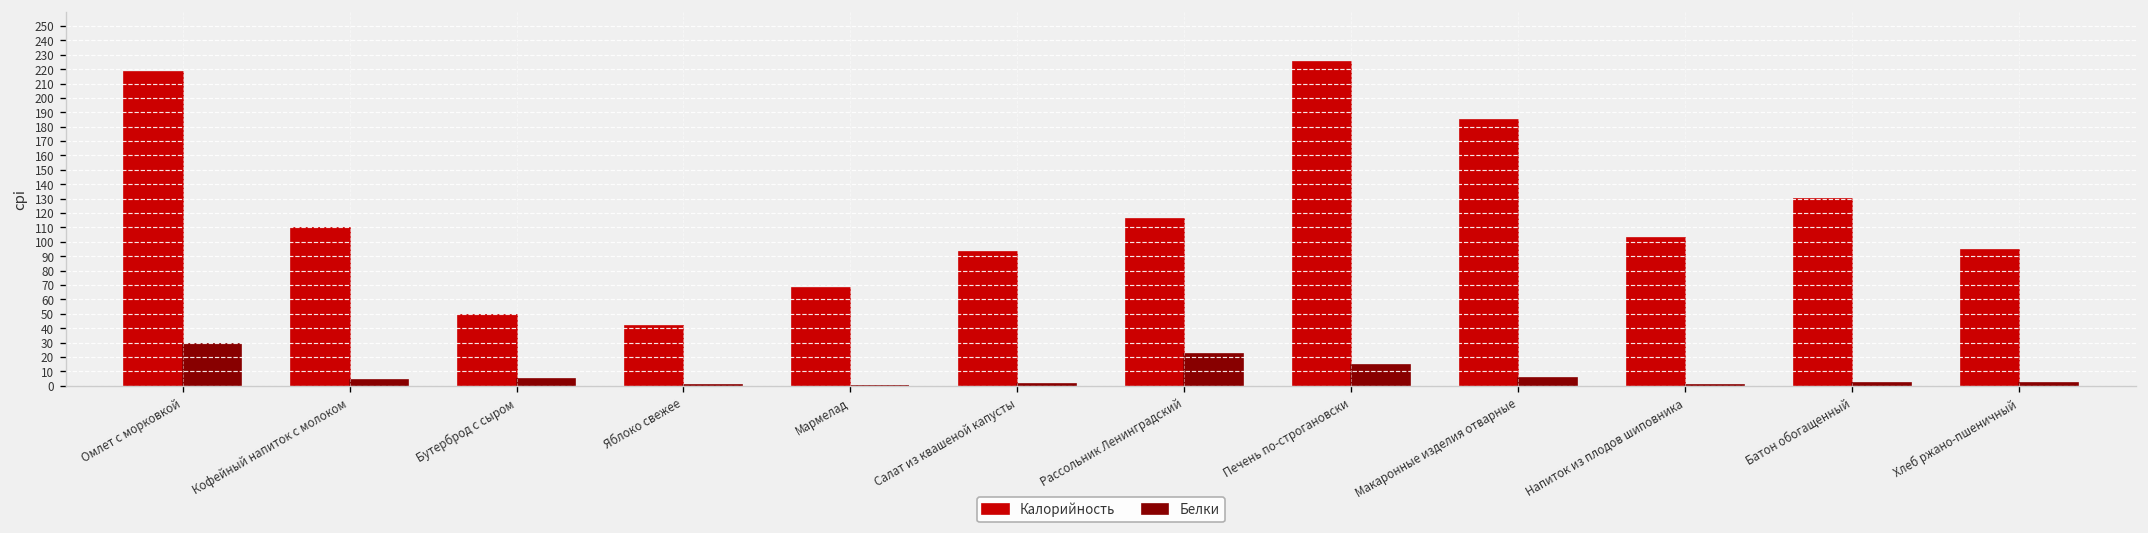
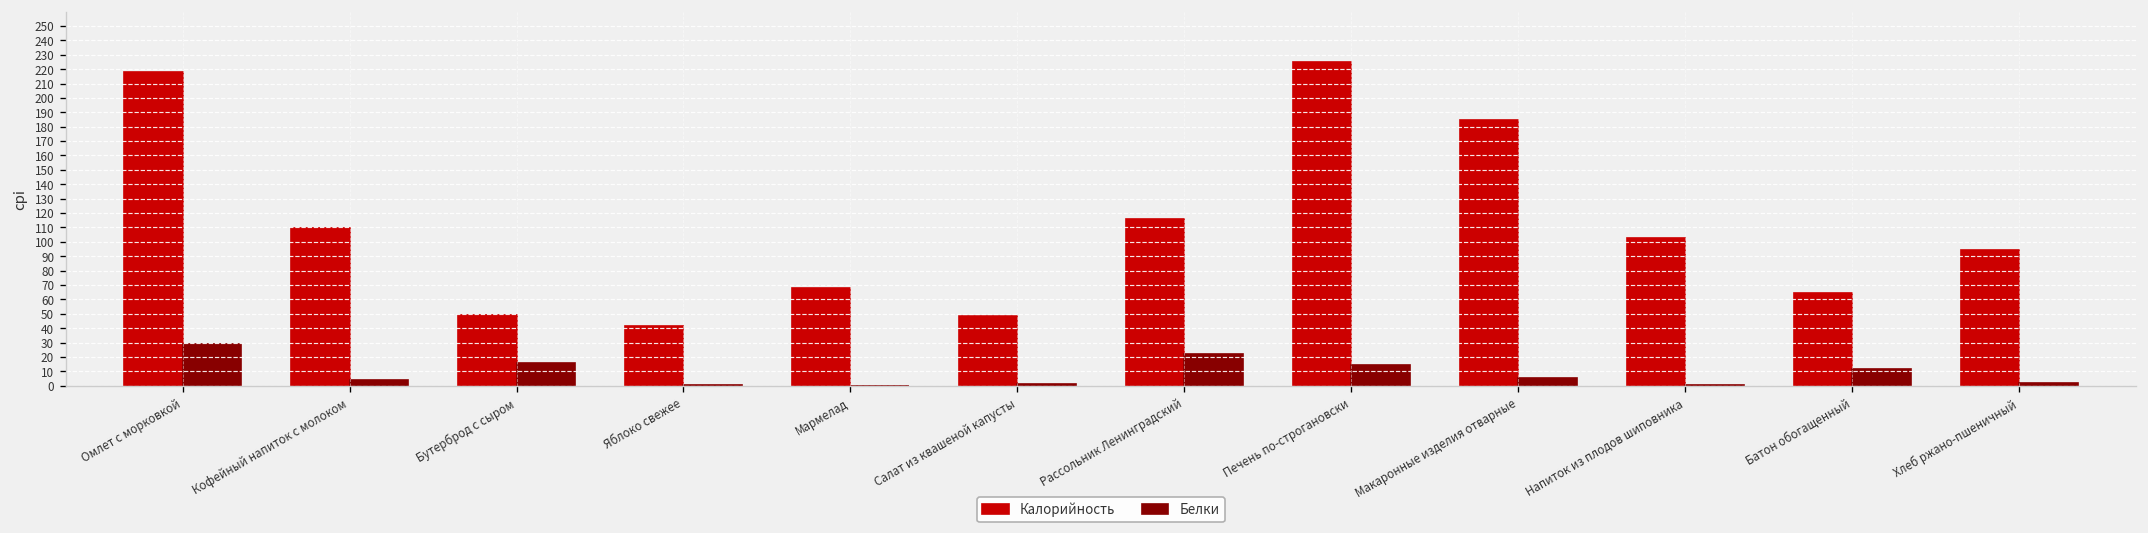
  {
    "Калорийность": {
      "Омлет с морковкой": 218,
      "Кофейный напиток с молоком": 109,
      "Бутерброд с сыром": 49,
      "Яблоко свежее": 41,
      "Мармелад": 68,
-     "Салат из квашеной капусты": 93,
+     "Салат из квашеной капусты": 49,
      "Рассольник Ленинградский": 116,
      "Печень по-строгановски": 225,
      "Макаронные изделия отварные": 185,
      "Напиток из плодов шиповника": 103,
-     "Батон обогащенный": 130,
+     "Батон обогащенный": 64,
      "Хлеб ржано-пшеничный": 94
    },
    "Белки": {
      "Омлет с морковкой": 29,
      "Кофейный напиток с молоком": 4,
-     "Бутерброд с сыром": 5,
+     "Бутерброд с сыром": 16,
      "Рассольник Ленинградский": 22,
      "Печень по-строгановски": 15,
      "Макаронные изделия отварные": 6,
-     "Батон обогащенный": 2
+     "Батон обогащенный": 12
    }
  }
